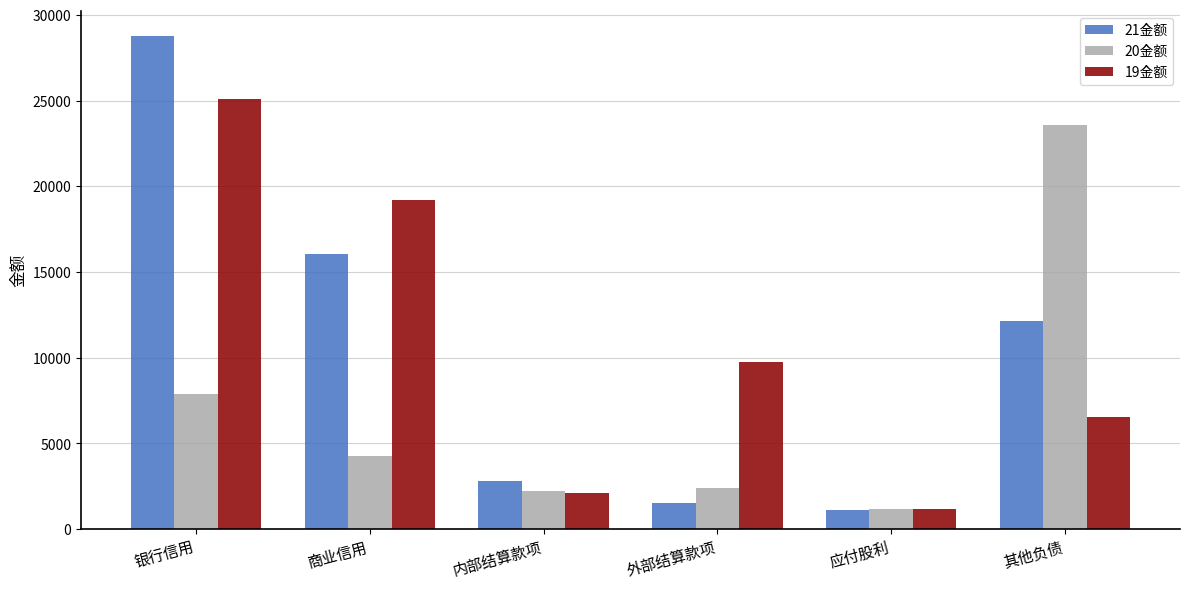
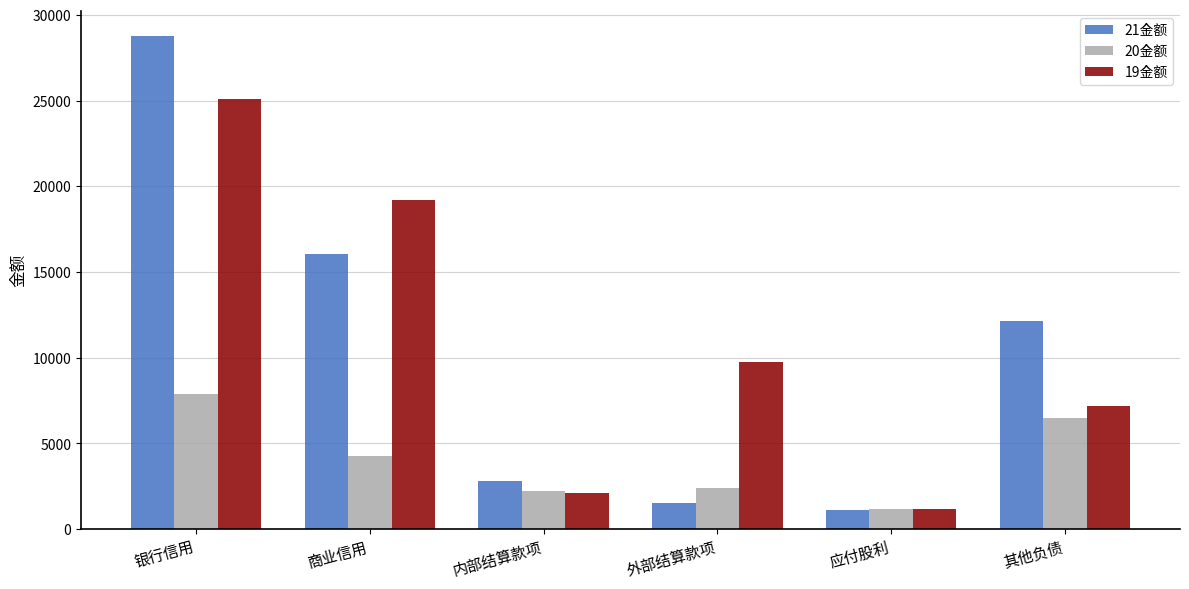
  {
    "21金额": {
      "银行信用": 28800,
      "商业信用": 16000,
      "内部结算款项": 2800,
      "外部结算款项": 1500,
      "应付股利": 1100,
      "其他负债": 12100
    },
    "20金额": {
      "银行信用": 7900,
      "商业信用": 4300,
      "内部结算款项": 2200,
      "外部结算款项": 2400,
      "应付股利": 1100,
-     "其他负债": 23600
+     "其他负债": 6500
    },
    "19金额": {
      "银行信用": 25100,
      "商业信用": 19200,
      "内部结算款项": 2100,
      "外部结算款项": 9800,
      "应付股利": 1100,
-     "其他负债": 6600
+     "其他负债": 7200
    }
  }
